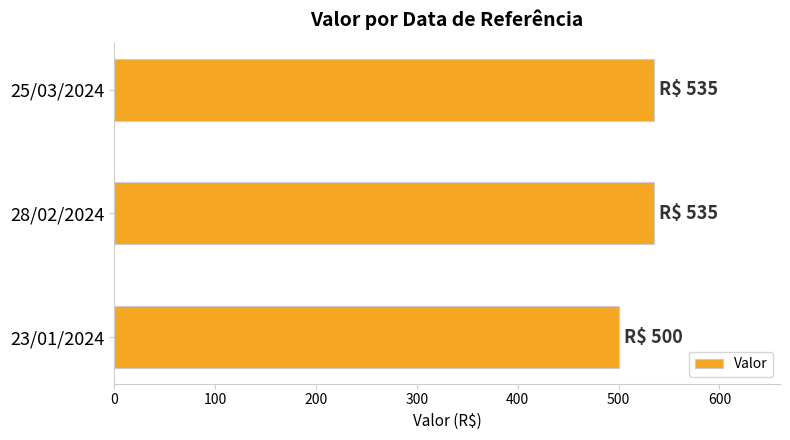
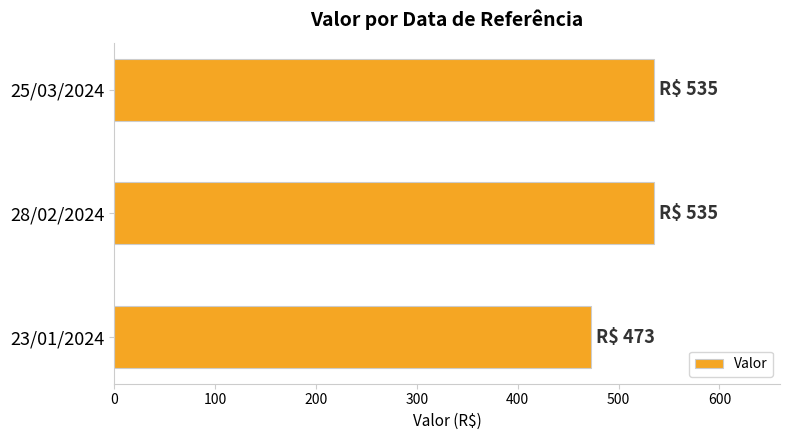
  {
    "25/03/2024": 535,
    "28/02/2024": 535,
-   "23/01/2024": 500
+   "23/01/2024": 473
  }
